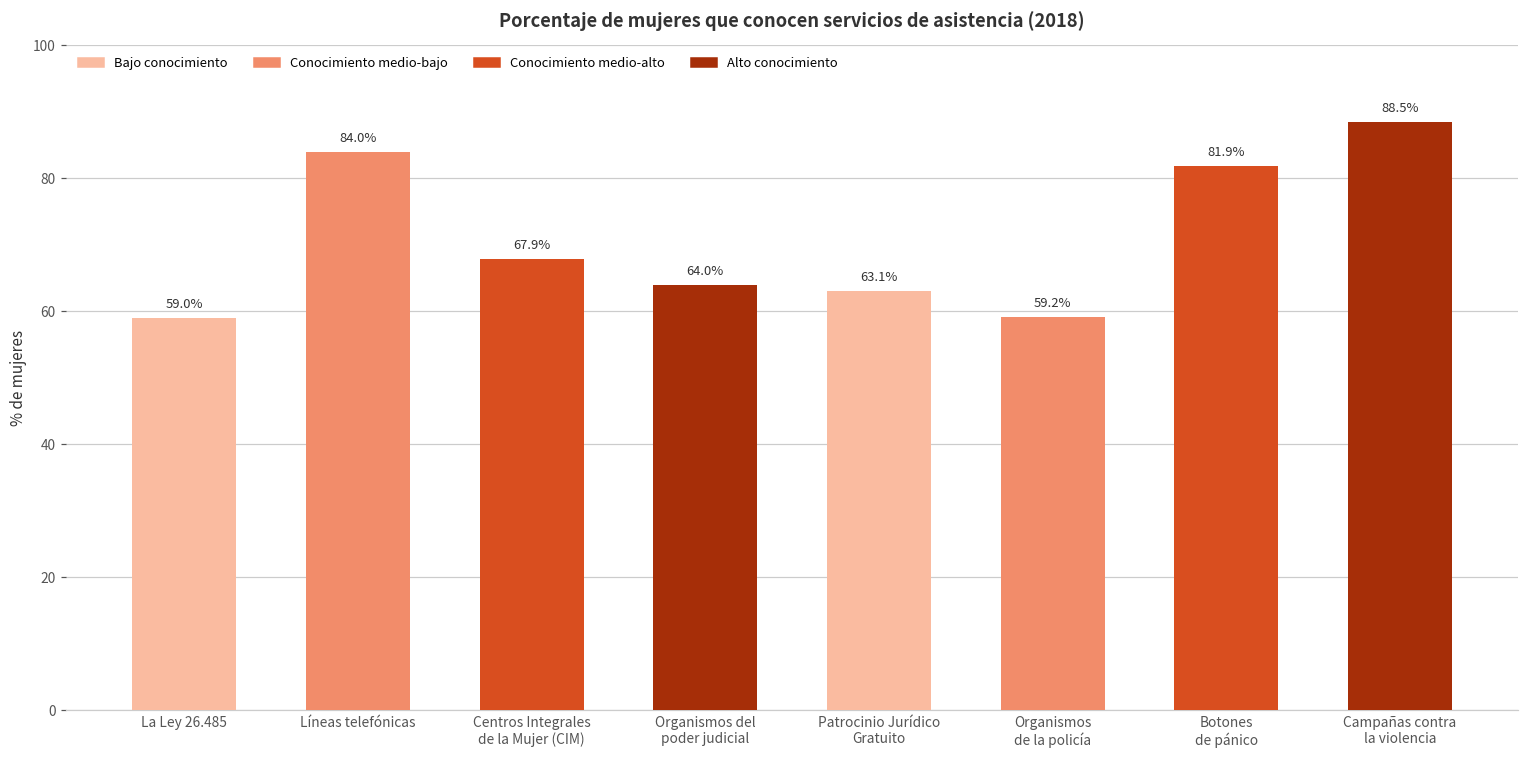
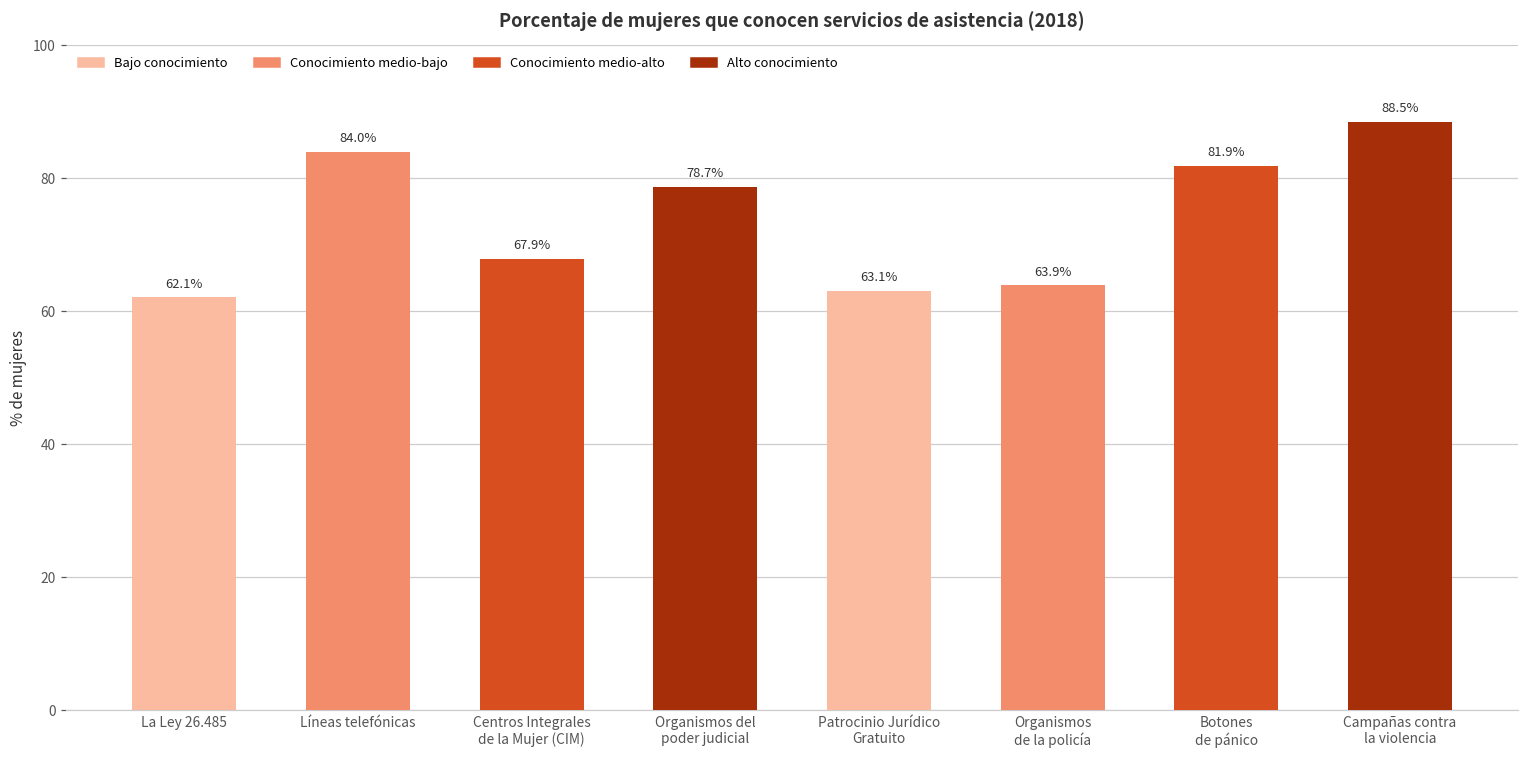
  {
-   "La Ley 26.485": "59.0%",
+   "La Ley 26.485": "62.1%",
    "Líneas telefónicas": "84.0%",
    "Centros Integrales de la Mujer (CIM)": "67.9%",
-   "Organismos del poder judicial": "64.0%",
+   "Organismos del poder judicial": "78.7%",
    "Patrocinio Jurídico Gratuito": "63.1%",
-   "Organismos de la policía": "59.2%",
+   "Organismos de la policía": "63.9%",
    "Botones de pánico": "81.9%",
    "Campañas contra la violencia": "88.5%"
  }
